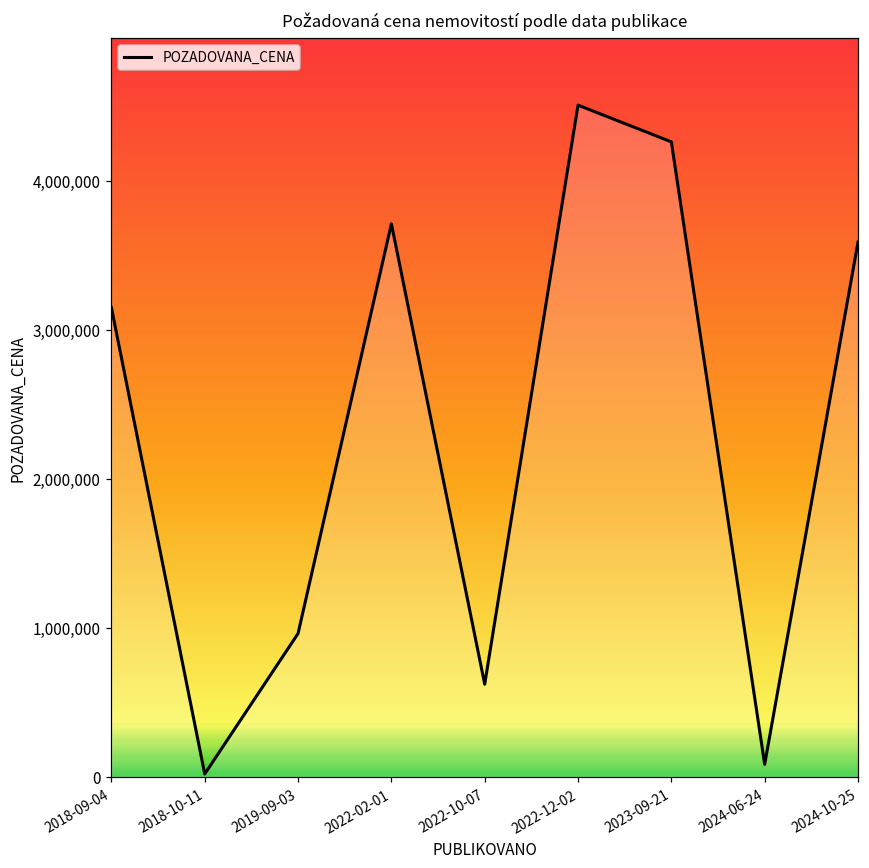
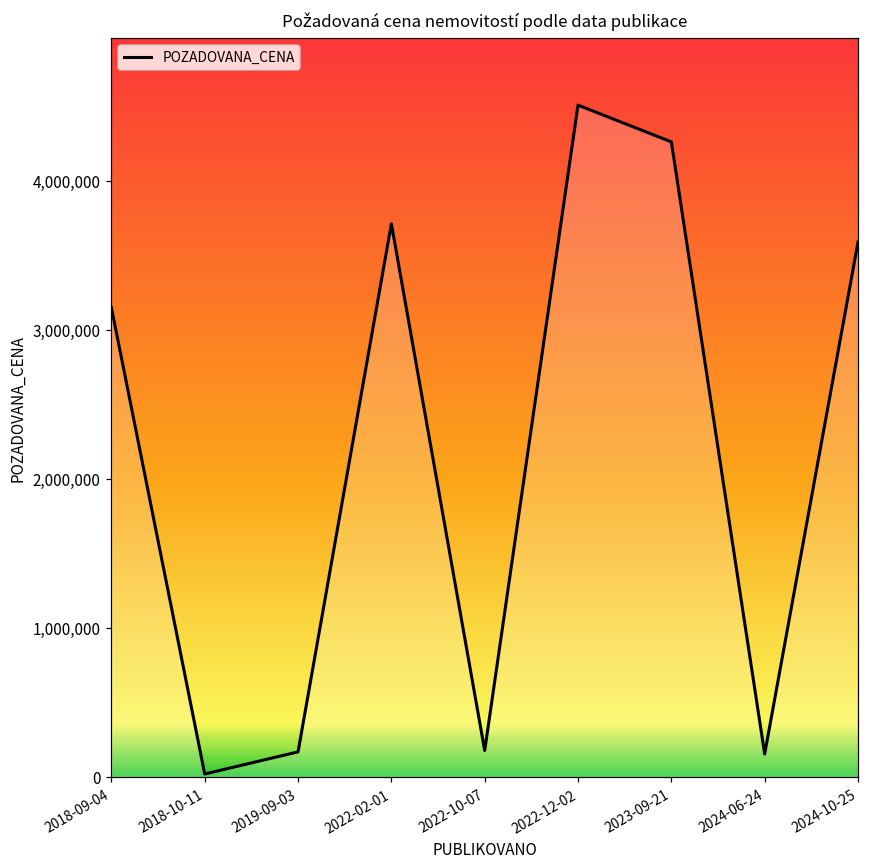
  {
    "2018-09-04": "3,150,000",
    "2018-10-11": "20,000",
-   "2019-09-03": "960,000",
+   "2019-09-03": "170,000",
    "2022-02-01": "3,710,000",
-   "2022-10-07": "620,000",
+   "2022-10-07": "180,000",
    "2022-12-02": "4,510,000",
    "2023-09-21": "4,260,000",
-   "2024-06-24": "80,000",
+   "2024-06-24": "150,000",
    "2024-10-25": "3,590,000"
  }
